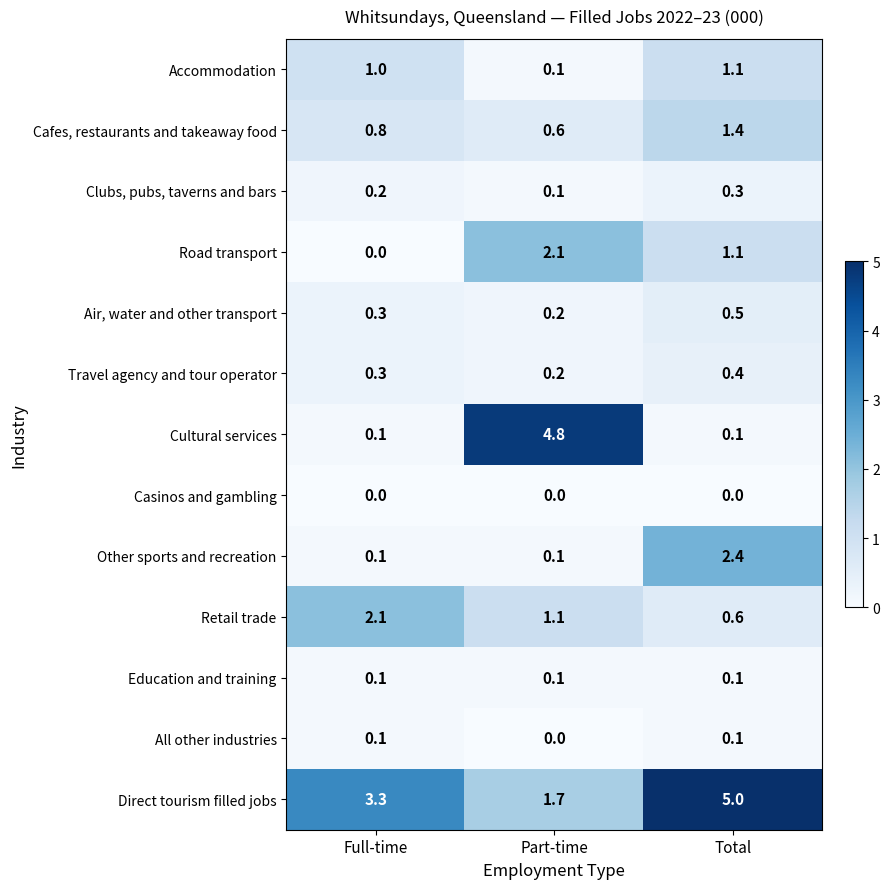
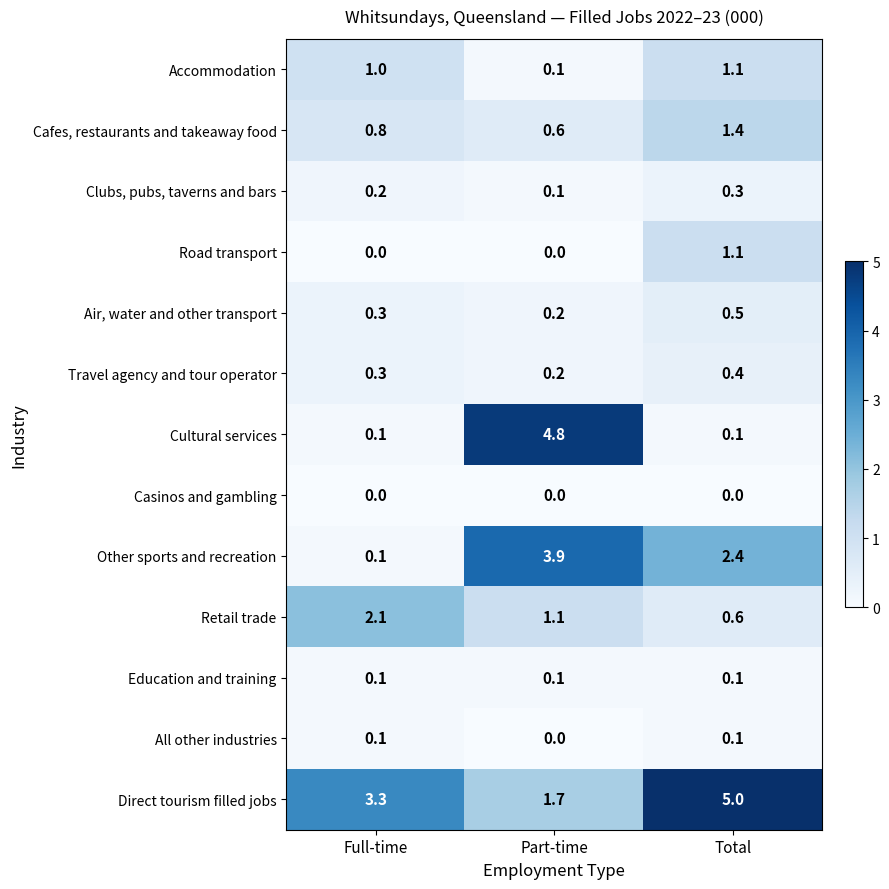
  {
    "Accommodation": {
      "Full-time": 1.0,
      "Part-time": 0.1,
      "Total": 1.1
    },
    "Cafes, restaurants and takeaway food": {
      "Full-time": 0.8,
      "Part-time": 0.6,
      "Total": 1.4
    },
    "Clubs, pubs, taverns and bars": {
      "Full-time": 0.2,
      "Part-time": 0.1,
      "Total": 0.3
    },
    "Road transport": {
      "Full-time": 0.0,
-     "Part-time": 2.1,
+     "Part-time": 0.0,
      "Total": 1.1
    },
    "Air, water and other transport": {
      "Full-time": 0.3,
      "Part-time": 0.2,
      "Total": 0.5
    },
    "Travel agency and tour operator": {
      "Full-time": 0.3,
      "Part-time": 0.2,
      "Total": 0.4
    },
    "Cultural services": {
      "Full-time": 0.1,
      "Part-time": 4.8,
      "Total": 0.1
    },
    "Casinos and gambling": {
      "Full-time": 0.0,
      "Part-time": 0.0,
      "Total": 0.0
    },
    "Other sports and recreation": {
      "Full-time": 0.1,
-     "Part-time": 0.1,
+     "Part-time": 3.9,
      "Total": 2.4
    },
    "Retail trade": {
      "Full-time": 2.1,
      "Part-time": 1.1,
      "Total": 0.6
    },
    "Education and training": {
      "Full-time": 0.1,
      "Part-time": 0.1,
      "Total": 0.1
    },
    "All other industries": {
      "Full-time": 0.1,
      "Part-time": 0.0,
      "Total": 0.1
    },
    "Direct tourism filled jobs": {
      "Full-time": 3.3,
      "Part-time": 1.7,
      "Total": 5.0
    }
  }
